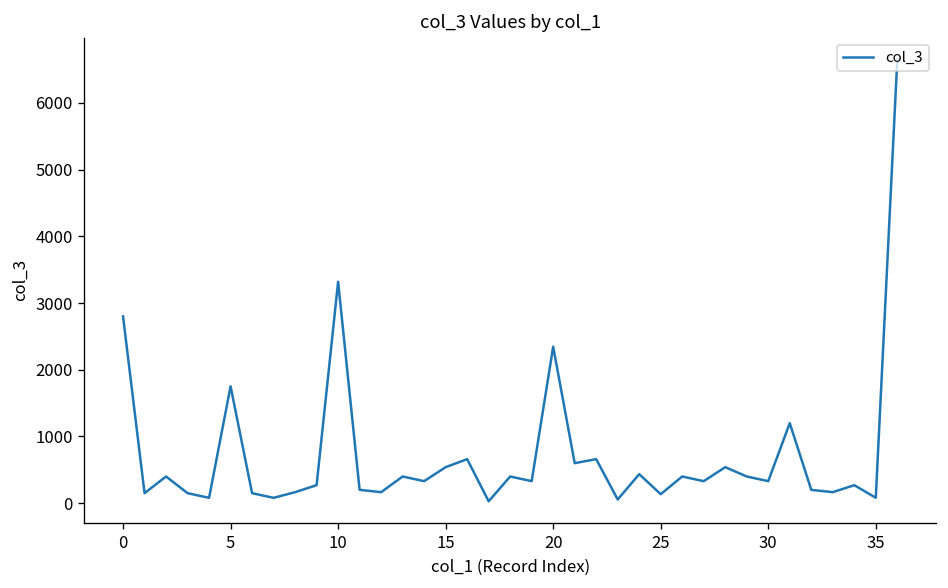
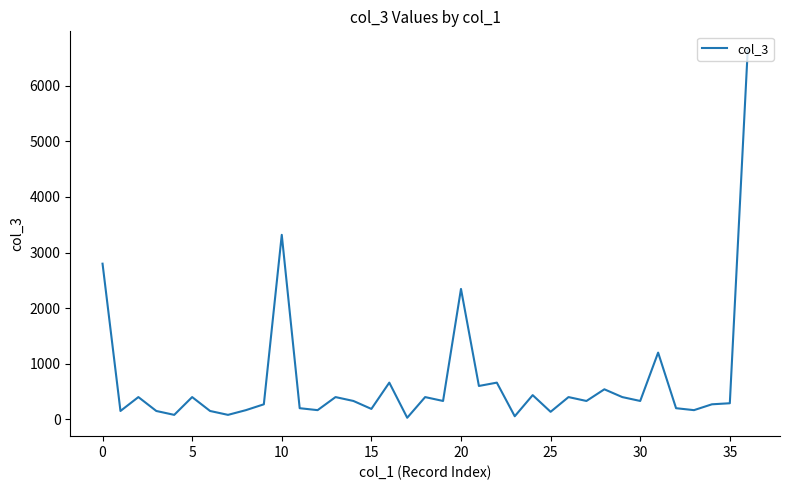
  {
    "0": 2800,
-   "5": 1800,
+   "5": 400,
    "10": 3300,
-   "15": 500,
+   "15": 200,
    "20": 2300,
    "25": 100,
    "30": 300,
-   "35": 100
+   "35": 300
  }
